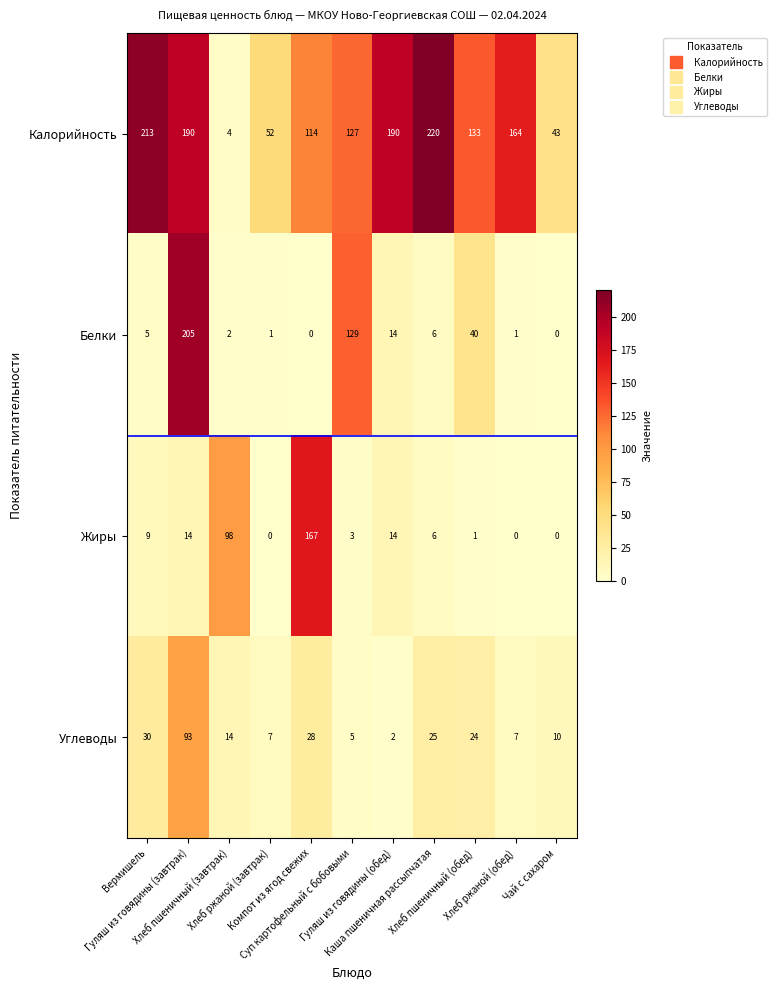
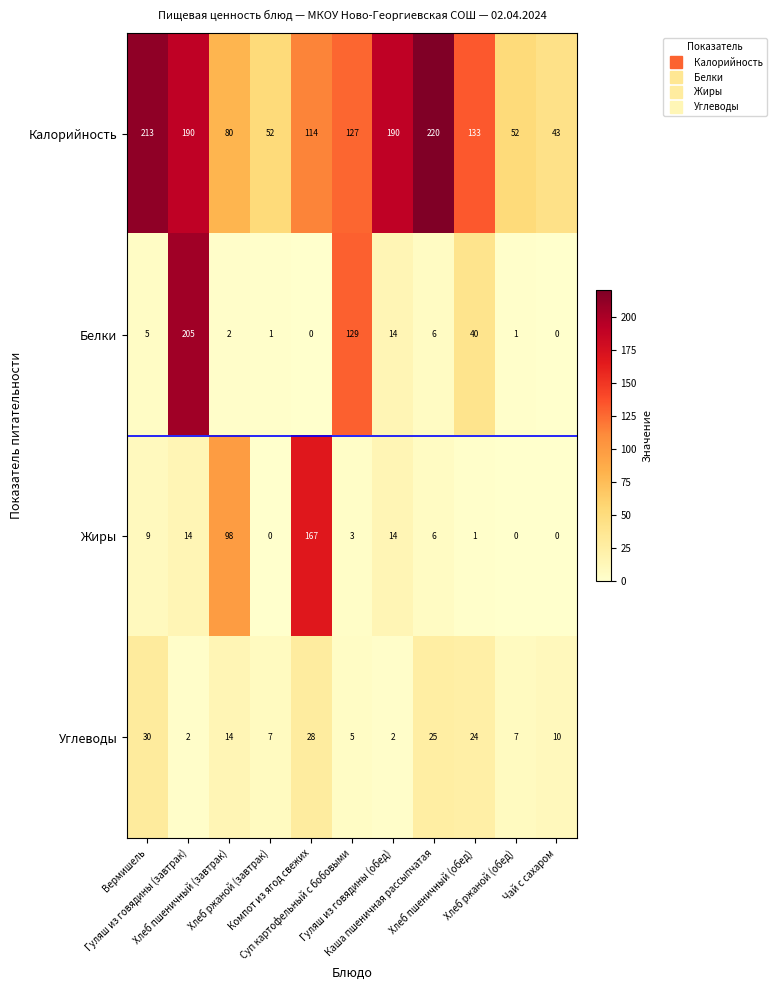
  {
    "Калорийность": {
      "Вермишель": 213,
      "Гуляш из говядины (завтрак)": 190,
-     "Хлеб пшеничный (завтрак)": 4,
+     "Хлеб пшеничный (завтрак)": 80,
      "Хлеб ржаной (завтрак)": 52,
      "Компот из ягод свежих": 114,
      "Суп картофельный с бобовыми": 127,
      "Гуляш из говядины (обед)": 190,
      "Каша пшеничная рассыпчатая": 220,
      "Хлеб пшеничный (обед)": 133,
-     "Хлеб ржаной (обед)": 164,
+     "Хлеб ржаной (обед)": 52,
      "Чай с сахаром": 43
    },
    "Белки": {
      "Вермишель": 5,
      "Гуляш из говядины (завтрак)": 205,
      "Хлеб пшеничный (завтрак)": 2,
      "Хлеб ржаной (завтрак)": 1,
      "Компот из ягод свежих": 0,
      "Суп картофельный с бобовыми": 129,
      "Гуляш из говядины (обед)": 14,
      "Каша пшеничная рассыпчатая": 6,
      "Хлеб пшеничный (обед)": 40,
      "Хлеб ржаной (обед)": 1,
      "Чай с сахаром": 0
    },
    "Жиры": {
      "Вермишель": 9,
      "Гуляш из говядины (завтрак)": 14,
      "Хлеб пшеничный (завтрак)": 98,
      "Хлеб ржаной (завтрак)": 0,
      "Компот из ягод свежих": 167,
      "Суп картофельный с бобовыми": 3,
      "Гуляш из говядины (обед)": 14,
      "Каша пшеничная рассыпчатая": 6,
      "Хлеб пшеничный (обед)": 1,
      "Хлеб ржаной (обед)": 0,
      "Чай с сахаром": 0
    },
    "Углеводы": {
      "Вермишель": 30,
-     "Гуляш из говядины (завтрак)": 93,
+     "Гуляш из говядины (завтрак)": 2,
      "Хлеб пшеничный (завтрак)": 14,
      "Хлеб ржаной (завтрак)": 7,
      "Компот из ягод свежих": 28,
      "Суп картофельный с бобовыми": 5,
      "Гуляш из говядины (обед)": 2,
      "Каша пшеничная рассыпчатая": 25,
      "Хлеб пшеничный (обед)": 24,
      "Хлеб ржаной (обед)": 7,
      "Чай с сахаром": 10
    }
  }
